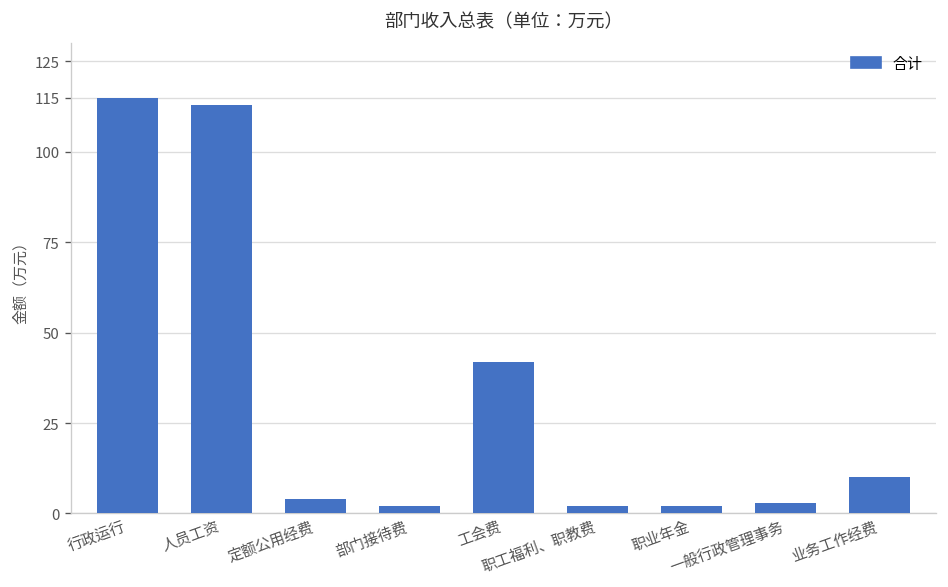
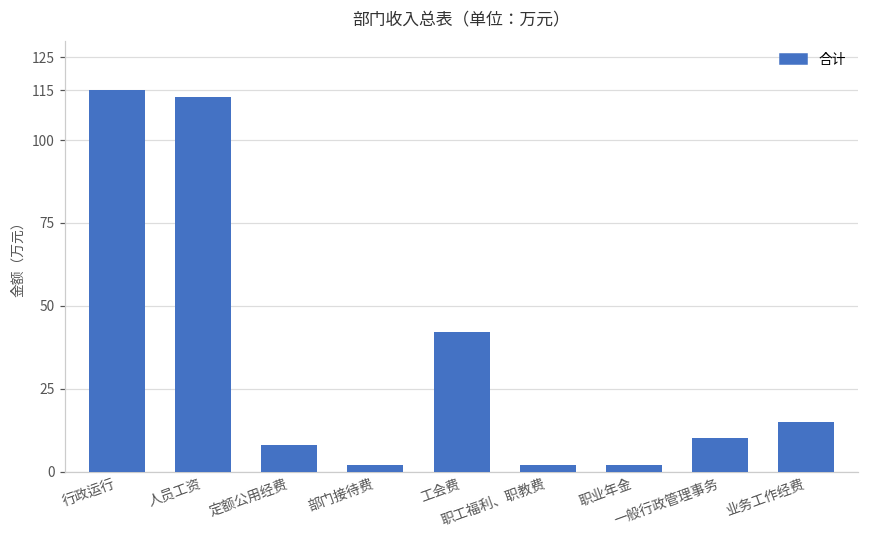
  {
    "行政运行": 115,
    "人员工资": 113,
-   "定额公用经费": 4,
+   "定额公用经费": 8,
    "部门接待费": 2,
    "工会费": 42,
    "职工福利、职教费": 2,
    "职业年金": 2,
-   "一般行政管理事务": 3,
-   "业务工作经费": 10
+   "一般行政管理事务": 10,
+   "业务工作经费": 15
  }
